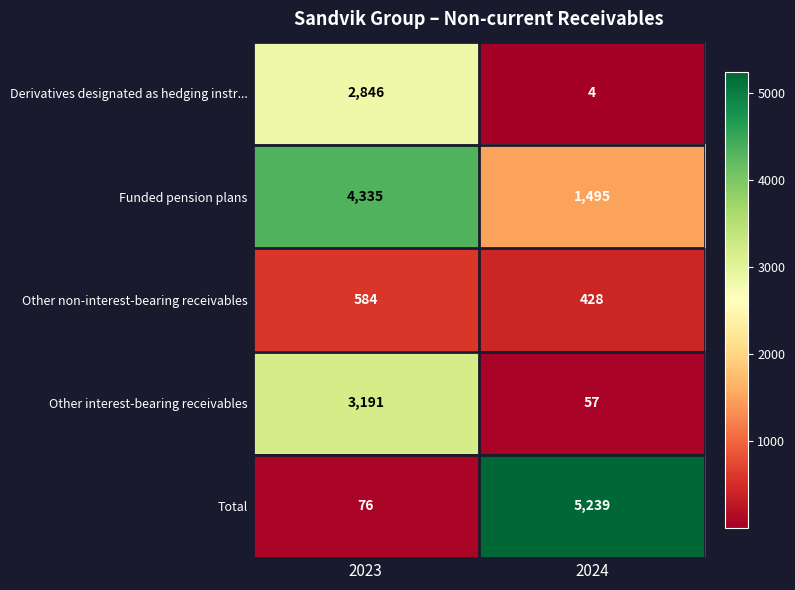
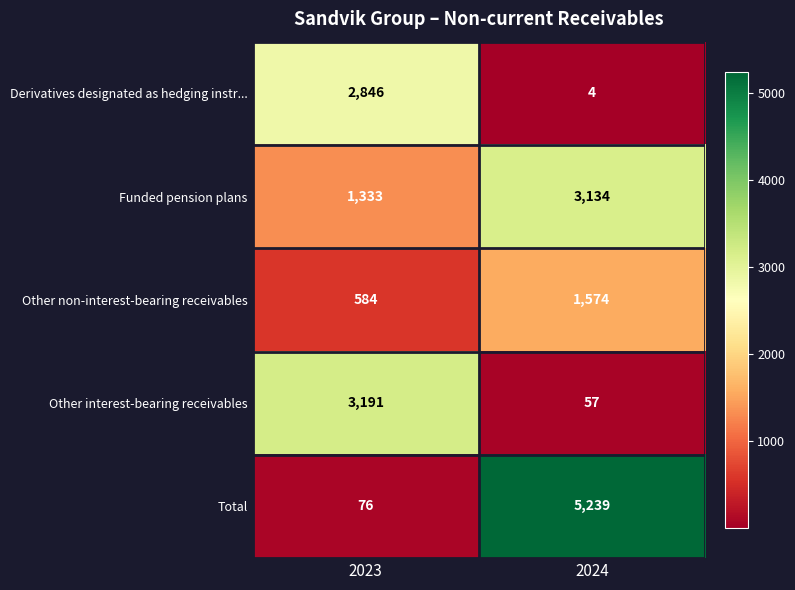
  {
    "Derivatives designated as hedging instr...": {
      "2023": "2,846",
      "2024": "4"
    },
    "Funded pension plans": {
-     "2023": "4,335",
-     "2024": "1,495"
+     "2023": "1,333",
+     "2024": "3,134"
    },
    "Other non-interest-bearing receivables": {
      "2023": "584",
-     "2024": "428"
+     "2024": "1,574"
    },
    "Other interest-bearing receivables": {
      "2023": "3,191",
      "2024": "57"
    },
    "Total": {
      "2023": "76",
      "2024": "5,239"
    }
  }
